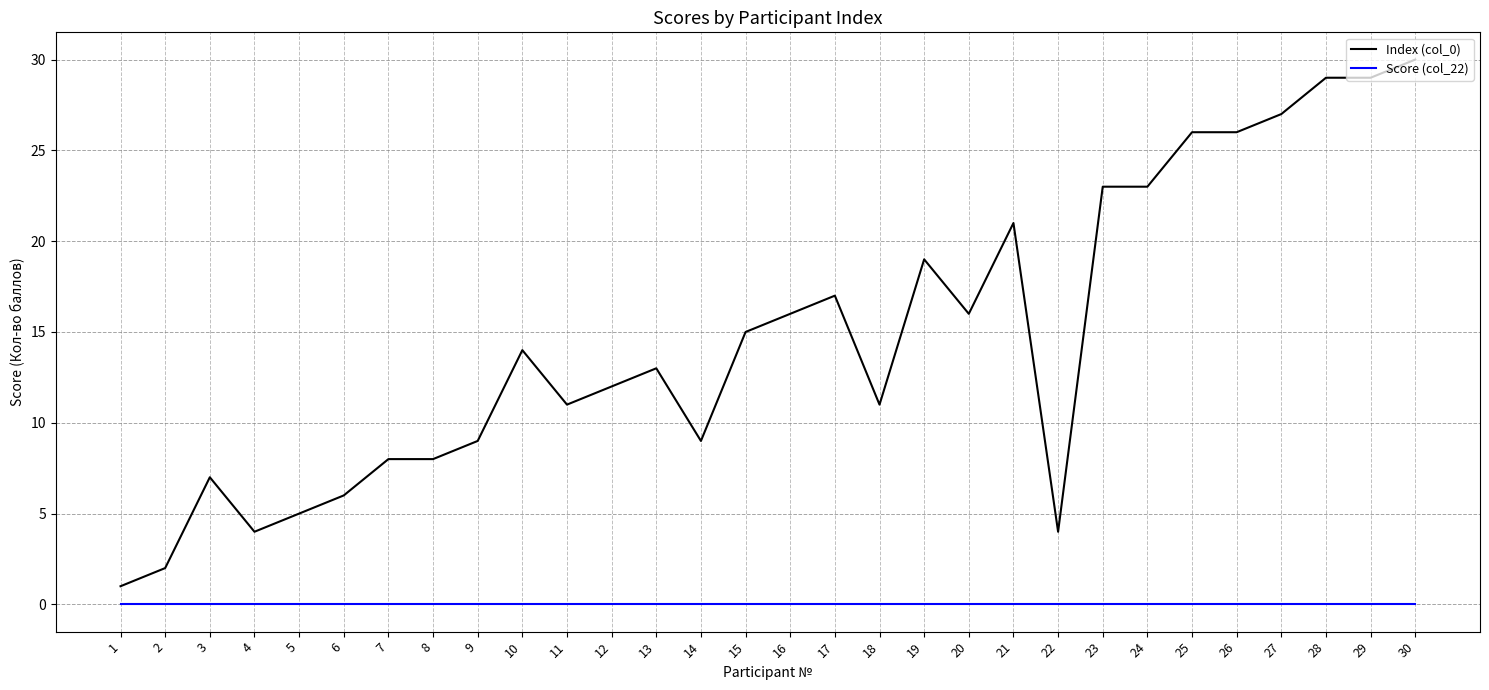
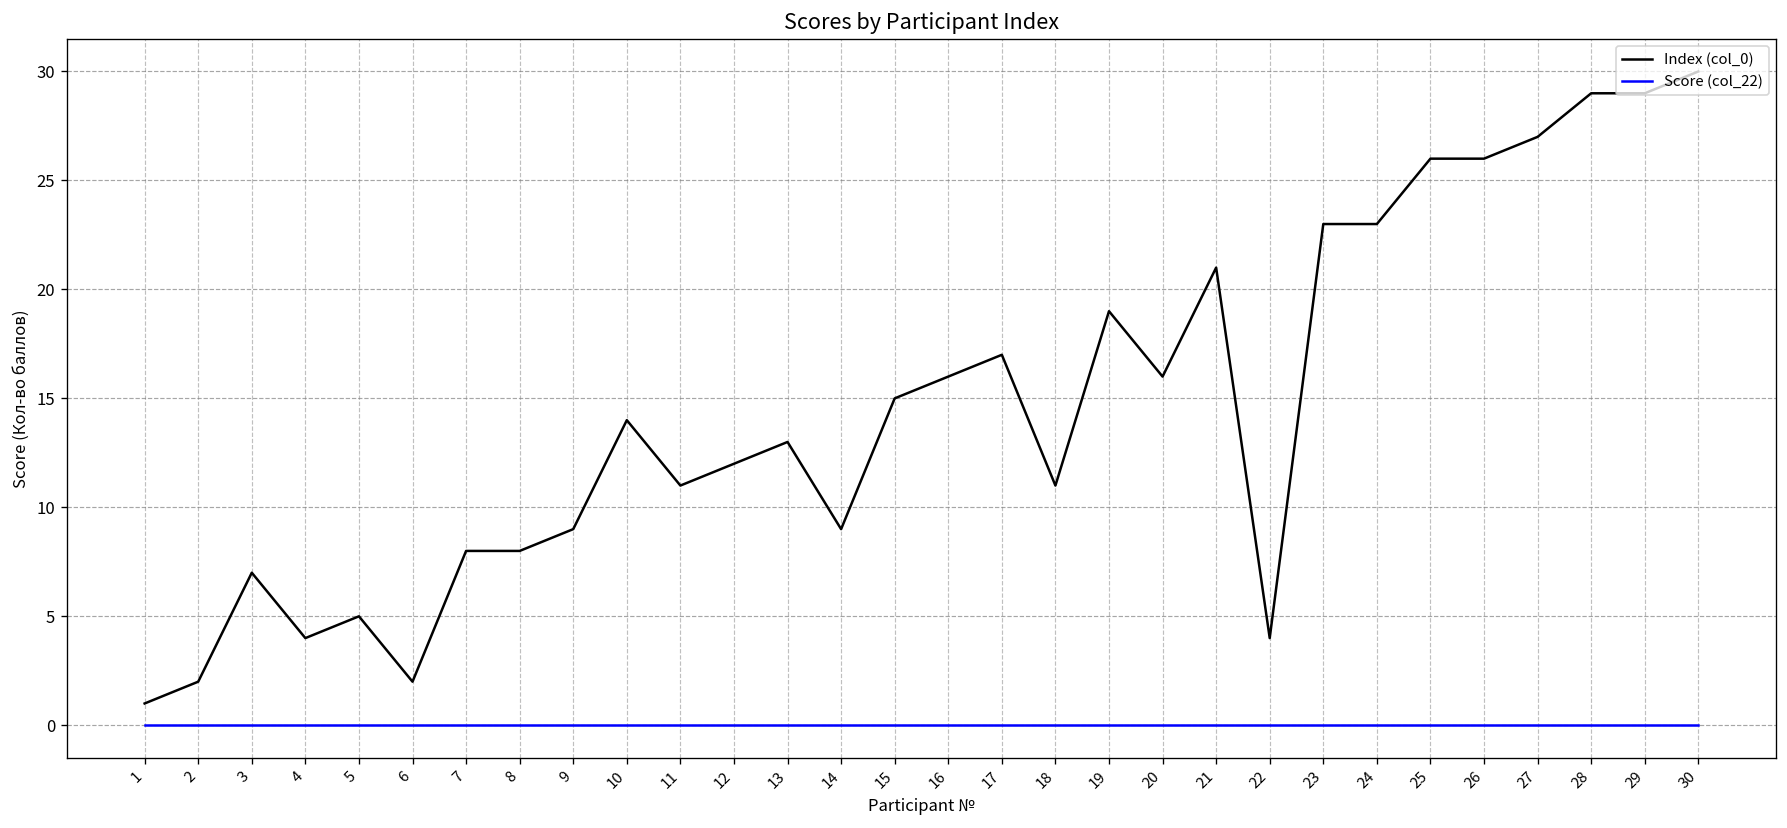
  {
    "Index (col_0)": {
      "1": 1,
      "2": 2,
      "3": 7,
      "4": 4,
      "5": 5,
-     "6": 6,
+     "6": 2,
      "7": 8,
      "8": 8,
      "9": 9,
      "10": 14,
      "11": 11,
      "12": 12,
      "13": 13,
      "14": 9,
      "15": 15,
      "16": 16,
      "17": 17,
      "18": 11,
      "19": 19,
      "20": 16,
      "21": 21,
      "22": 4,
      "23": 23,
      "24": 23,
      "25": 26,
      "26": 26,
      "27": 27,
      "28": 29
    },
    "Score (col_22)": {
      "1": 0,
      "2": 0,
      "3": 0,
      "4": 0,
      "5": 0,
      "6": 0,
      "7": 0,
      "8": 0,
      "9": 0,
      "10": 0,
      "11": 0,
      "12": 0,
      "13": 0,
      "14": 0,
      "15": 0,
      "16": 0,
      "17": 0,
      "18": 0,
      "19": 0,
      "20": 0,
      "21": 0,
      "22": 0,
      "23": 0,
      "24": 0,
      "25": 0,
      "26": 0,
      "27": 0,
      "28": 0,
      "29": 0,
      "30": 0
    }
  }
